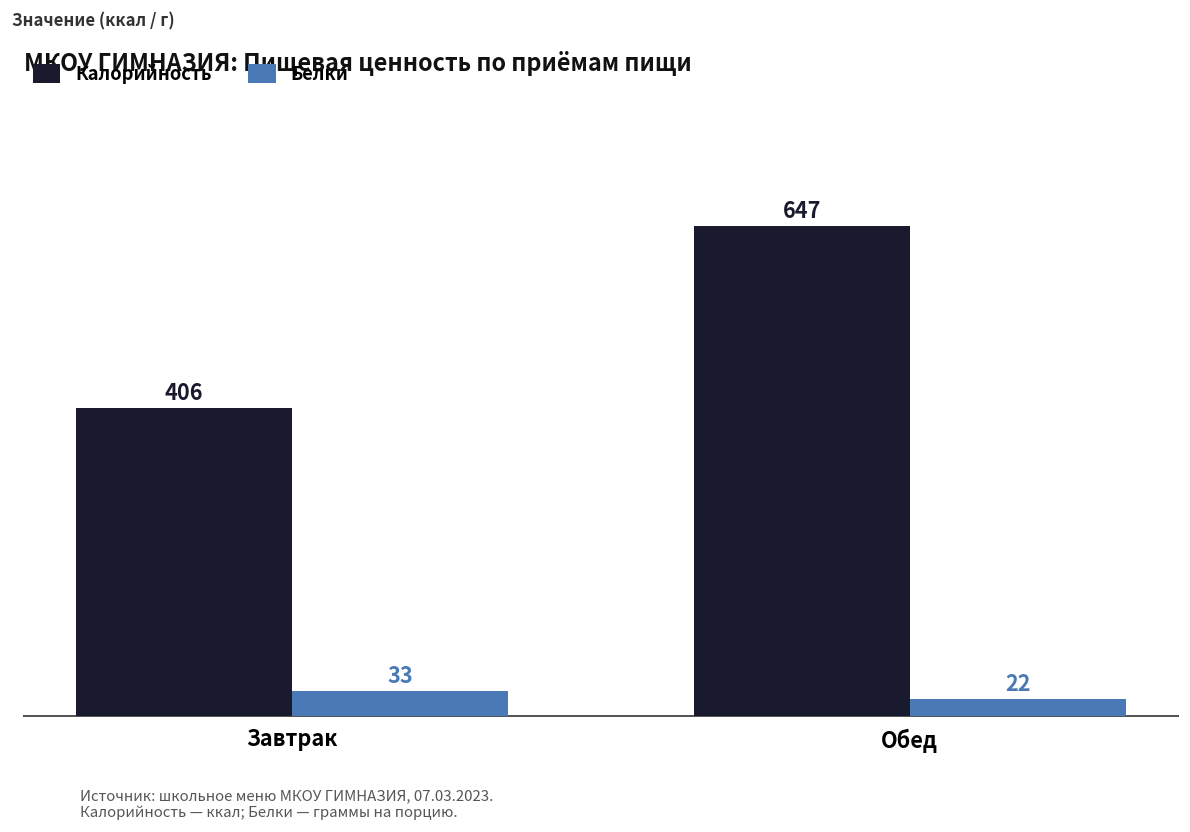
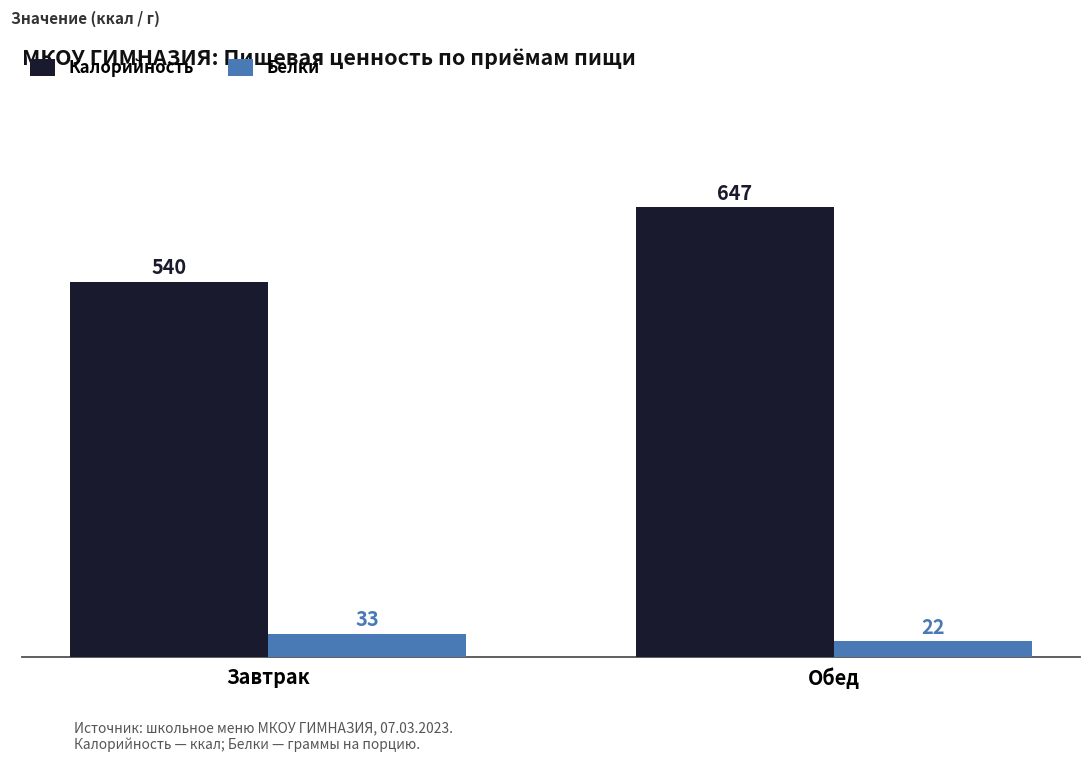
  {
    "Калорийность": {
-     "Завтрак": 406,
+     "Завтрак": 540,
      "Обед": 647
    },
    "Белки": {
      "Завтрак": 33,
      "Обед": 22
    }
  }
